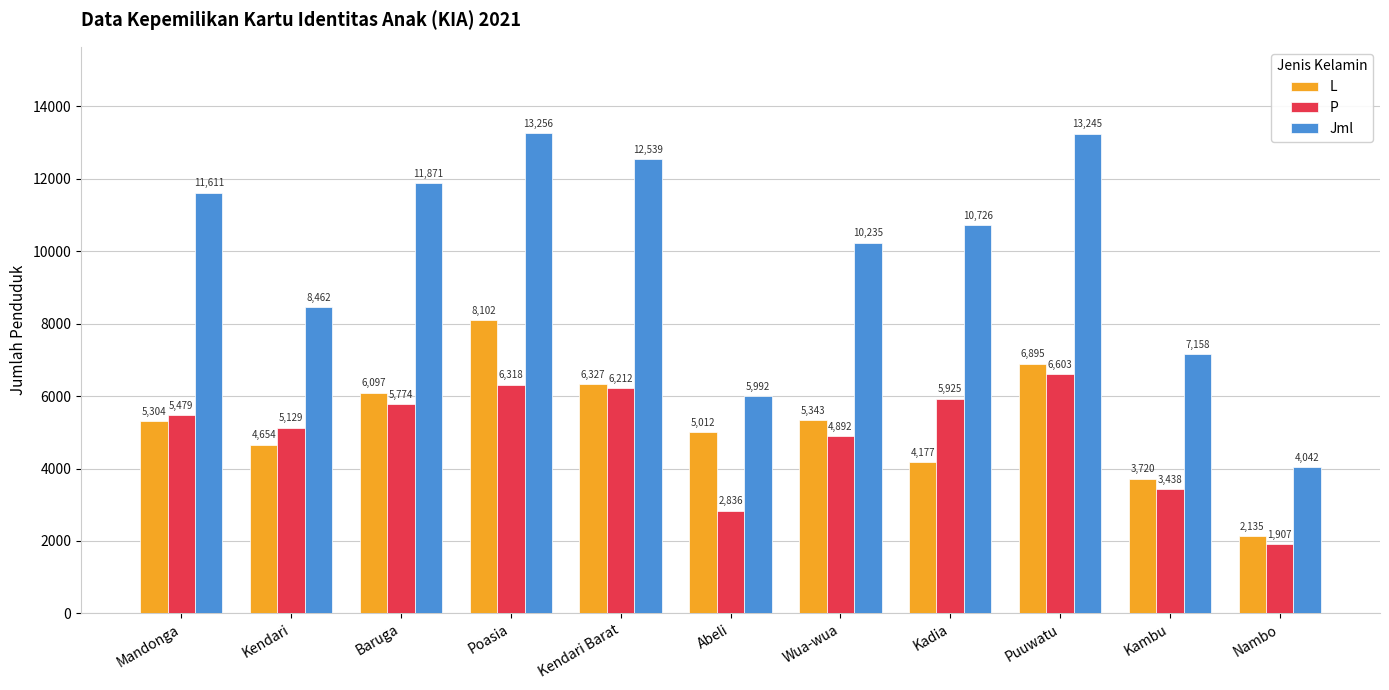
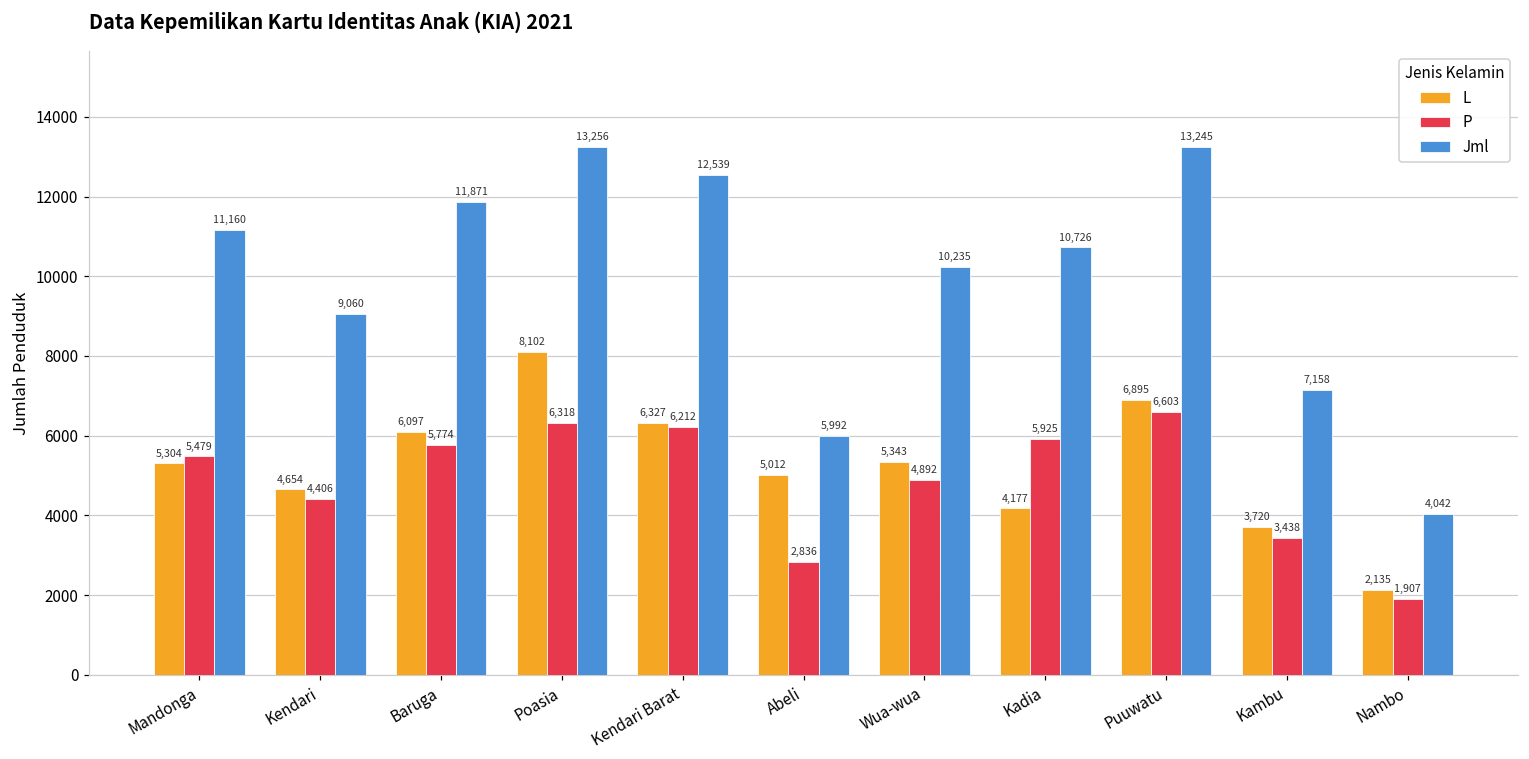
  {
    "L": {
      "Mandonga": "5,304",
      "Kendari": "4,654",
      "Baruga": "6,097",
      "Poasia": "8,102",
      "Kendari Barat": "6,327",
      "Abeli": "5,012",
      "Wua-wua": "5,343",
      "Kadia": "4,177",
      "Puuwatu": "6,895",
      "Kambu": "3,720",
      "Nambo": "2,135"
    },
    "P": {
      "Mandonga": "5,479",
-     "Kendari": "5,129",
+     "Kendari": "4,406",
      "Baruga": "5,774",
      "Poasia": "6,318",
      "Kendari Barat": "6,212",
      "Abeli": "2,836",
      "Wua-wua": "4,892",
      "Kadia": "5,925",
      "Puuwatu": "6,603",
      "Kambu": "3,438",
      "Nambo": "1,907"
    },
    "Jml": {
-     "Mandonga": "11,611",
-     "Kendari": "8,462",
+     "Mandonga": "11,160",
+     "Kendari": "9,060",
      "Baruga": "11,871",
      "Poasia": "13,256",
      "Kendari Barat": "12,539",
      "Abeli": "5,992",
      "Wua-wua": "10,235",
      "Kadia": "10,726",
      "Puuwatu": "13,245",
      "Kambu": "7,158",
      "Nambo": "4,042"
    }
  }
